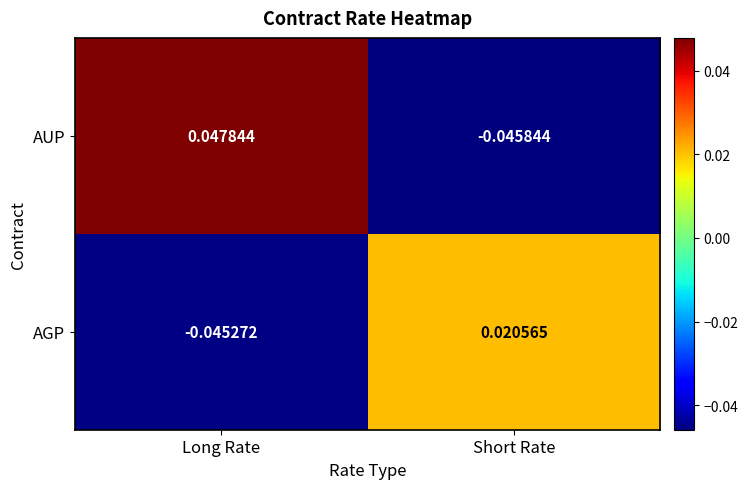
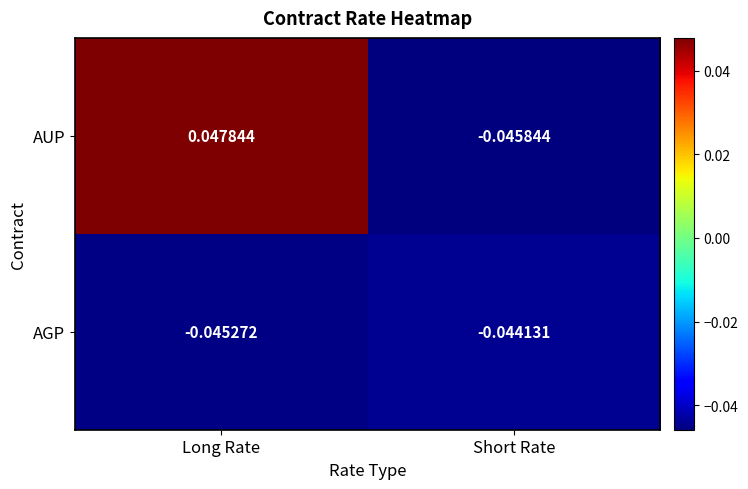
  {
    "AUP": {
      "Long Rate": 0.047844,
      "Short Rate": -0.045844
    },
    "AGP": {
      "Long Rate": -0.045272,
-     "Short Rate": 0.020565
+     "Short Rate": -0.044131
    }
  }
